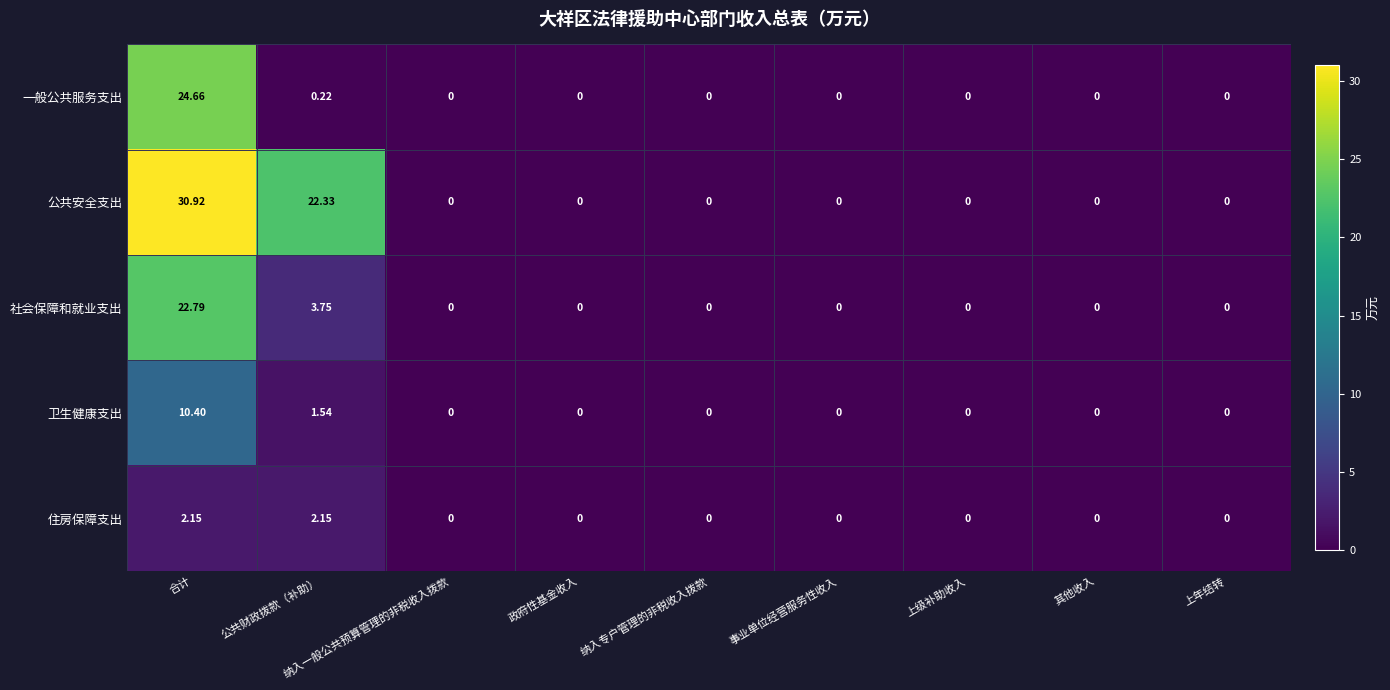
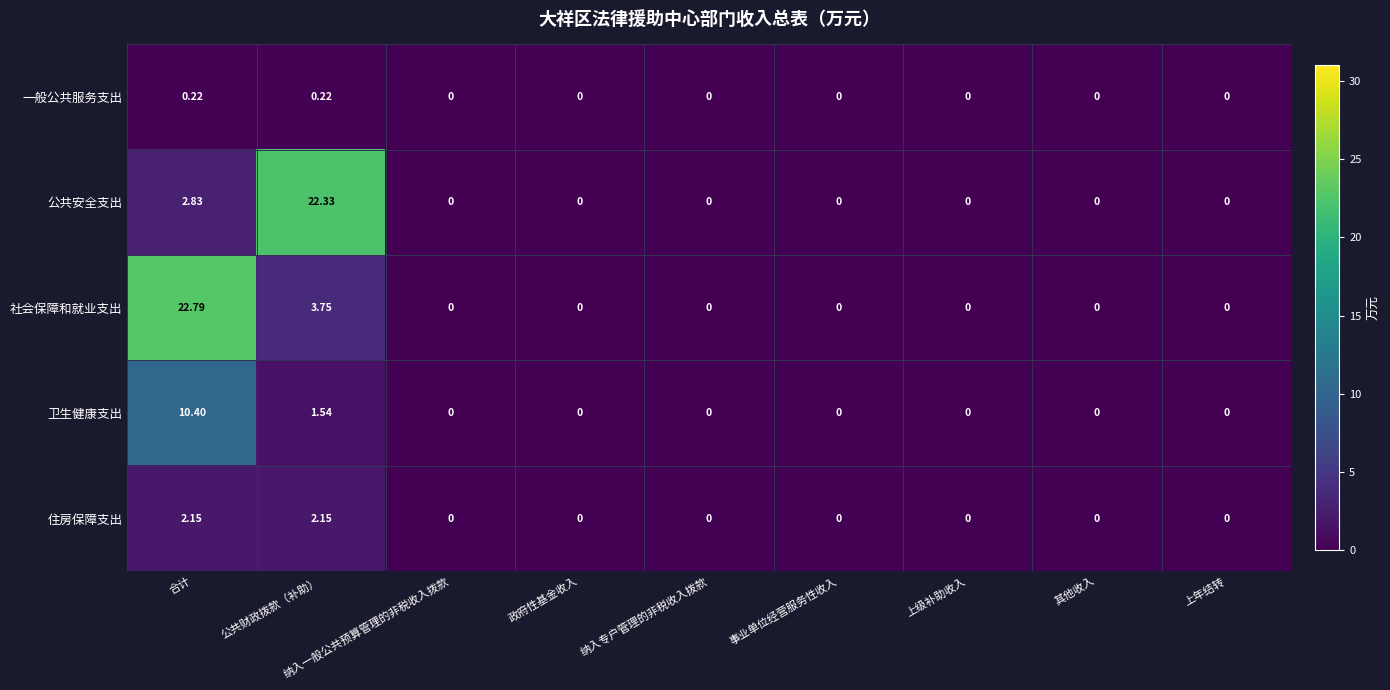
  {
    "一般公共服务支出": {
-     "合计": 24.66,
+     "合计": 0.22,
      "公共财政拨款（补助）": 0.22,
      "纳入一般公共预算管理的非税收入拨款": 0,
      "政府性基金收入": 0,
      "纳入专户管理的非税收入拨款": 0,
      "事业单位经营服务性收入": 0,
      "上级补助收入": 0,
      "其他收入": 0,
      "上年结转": 0
    },
    "公共安全支出": {
-     "合计": 30.92,
+     "合计": 2.83,
      "公共财政拨款（补助）": 22.33,
      "纳入一般公共预算管理的非税收入拨款": 0,
      "政府性基金收入": 0,
      "纳入专户管理的非税收入拨款": 0,
      "事业单位经营服务性收入": 0,
      "上级补助收入": 0,
      "其他收入": 0,
      "上年结转": 0
    },
    "社会保障和就业支出": {
      "合计": 22.79,
      "公共财政拨款（补助）": 3.75,
      "纳入一般公共预算管理的非税收入拨款": 0,
      "政府性基金收入": 0,
      "纳入专户管理的非税收入拨款": 0,
      "事业单位经营服务性收入": 0,
      "上级补助收入": 0,
      "其他收入": 0,
      "上年结转": 0
    },
    "卫生健康支出": {
      "合计": 10.40,
      "公共财政拨款（补助）": 1.54,
      "纳入一般公共预算管理的非税收入拨款": 0,
      "政府性基金收入": 0,
      "纳入专户管理的非税收入拨款": 0,
      "事业单位经营服务性收入": 0,
      "上级补助收入": 0,
      "其他收入": 0,
      "上年结转": 0
    },
    "住房保障支出": {
      "合计": 2.15,
      "公共财政拨款（补助）": 2.15,
      "纳入一般公共预算管理的非税收入拨款": 0,
      "政府性基金收入": 0,
      "纳入专户管理的非税收入拨款": 0,
      "事业单位经营服务性收入": 0,
      "上级补助收入": 0,
      "其他收入": 0,
      "上年结转": 0
    }
  }
